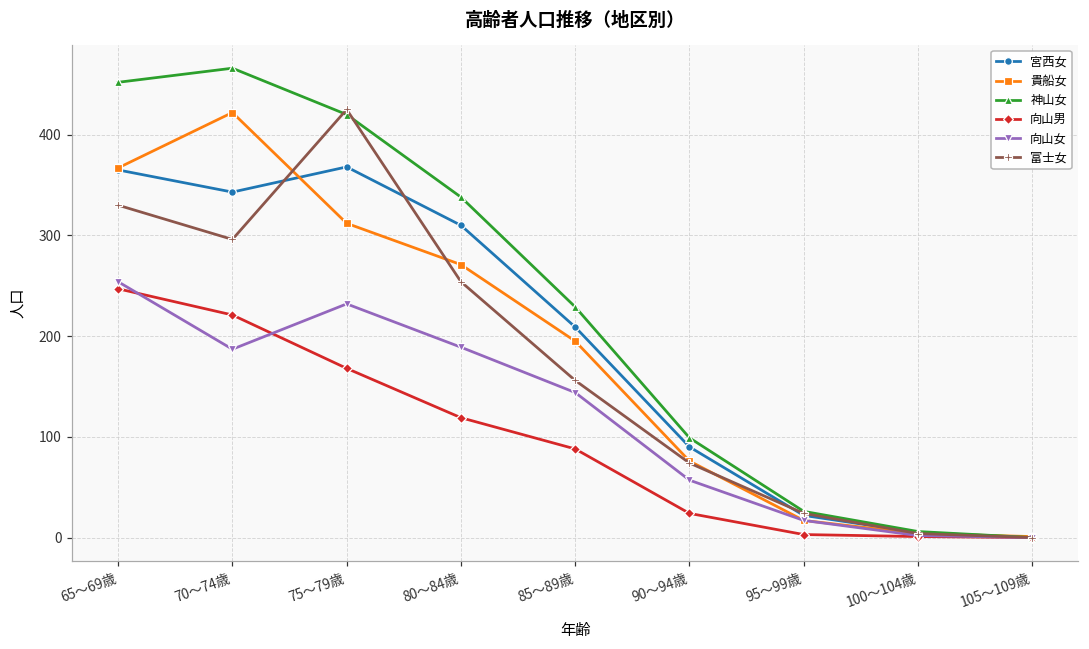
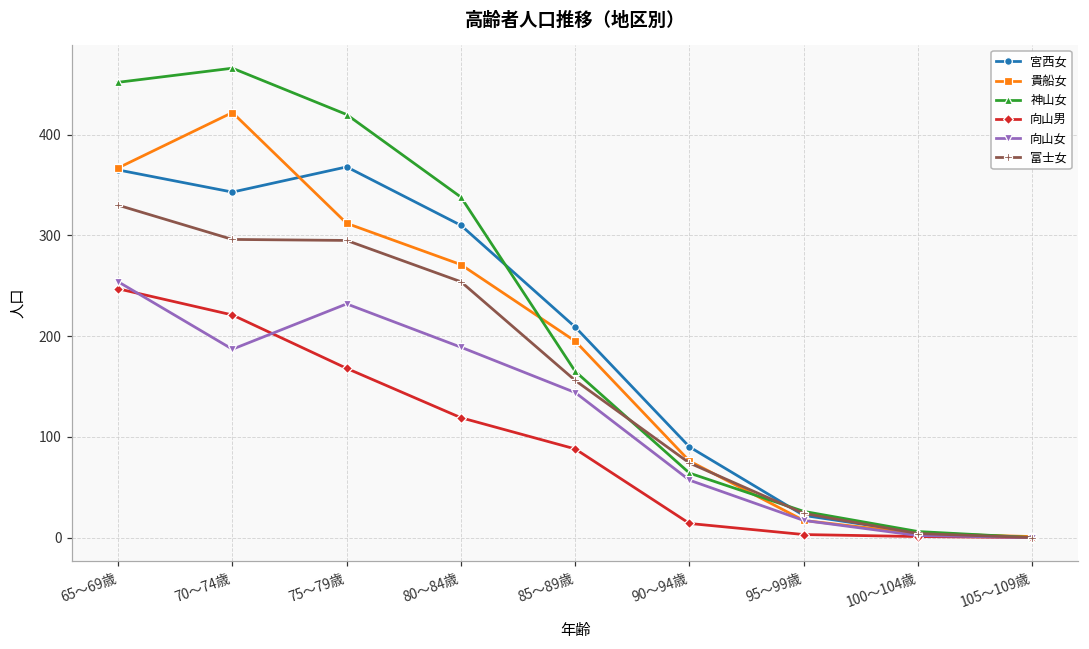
  {
    "宮西女": {
      "70～74歳": 340,
      "75～79歳": 370,
      "80～84歳": 310,
      "85～89歳": 210,
      "90～94歳": 90
    },
    "貴船女": {
      "70～74歳": 420,
      "75～79歳": 310,
      "80～84歳": 270,
      "85～89歳": 200
    },
    "神山女": {
      "65～69歳": 450,
      "70～74歳": 470,
      "75～79歳": 420,
      "80～84歳": 340,
-     "85～89歳": 230,
-     "90～94歳": 100
+     "85～89歳": 170,
+     "90～94歳": 60
    },
    "向山男": {
      "65～69歳": 250,
      "70～74歳": 220,
      "75～79歳": 170,
      "80～84歳": 120,
      "85～89歳": 90,
-     "90～94歳": 20,
+     "90～94歳": 10,
      "95～99歳": 0
    },
    "向山女": {
      "65～69歳": 250,
      "70～74歳": 190,
      "75～79歳": 230,
      "80～84歳": 190,
      "85～89歳": 140,
      "90～94歳": 60
    },
    "富士女": {
      "65～69歳": 330,
      "70～74歳": 300,
-     "75～79歳": 430,
+     "75～79歳": 300,
      "80～84歳": 250,
      "85～89歳": 160
    }
  }
